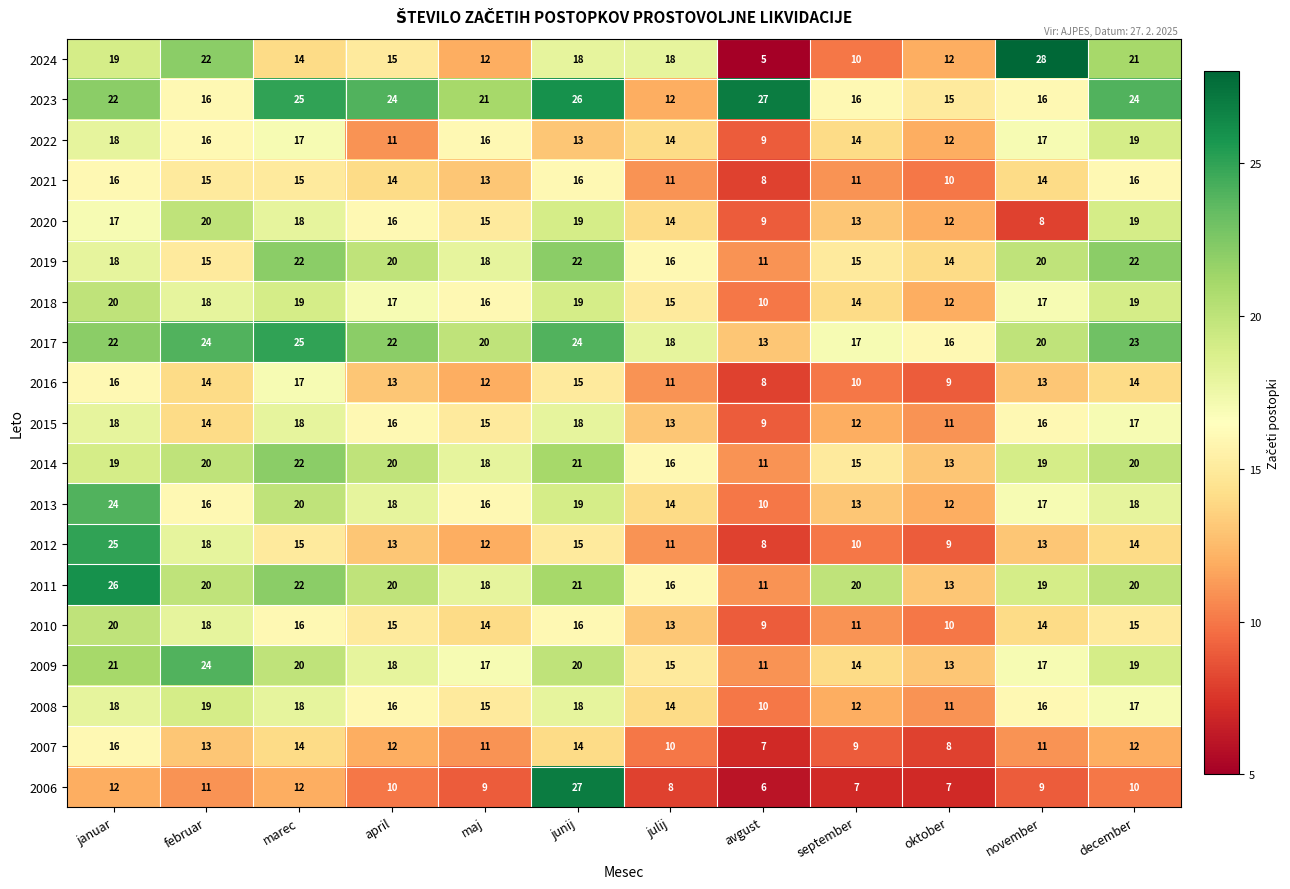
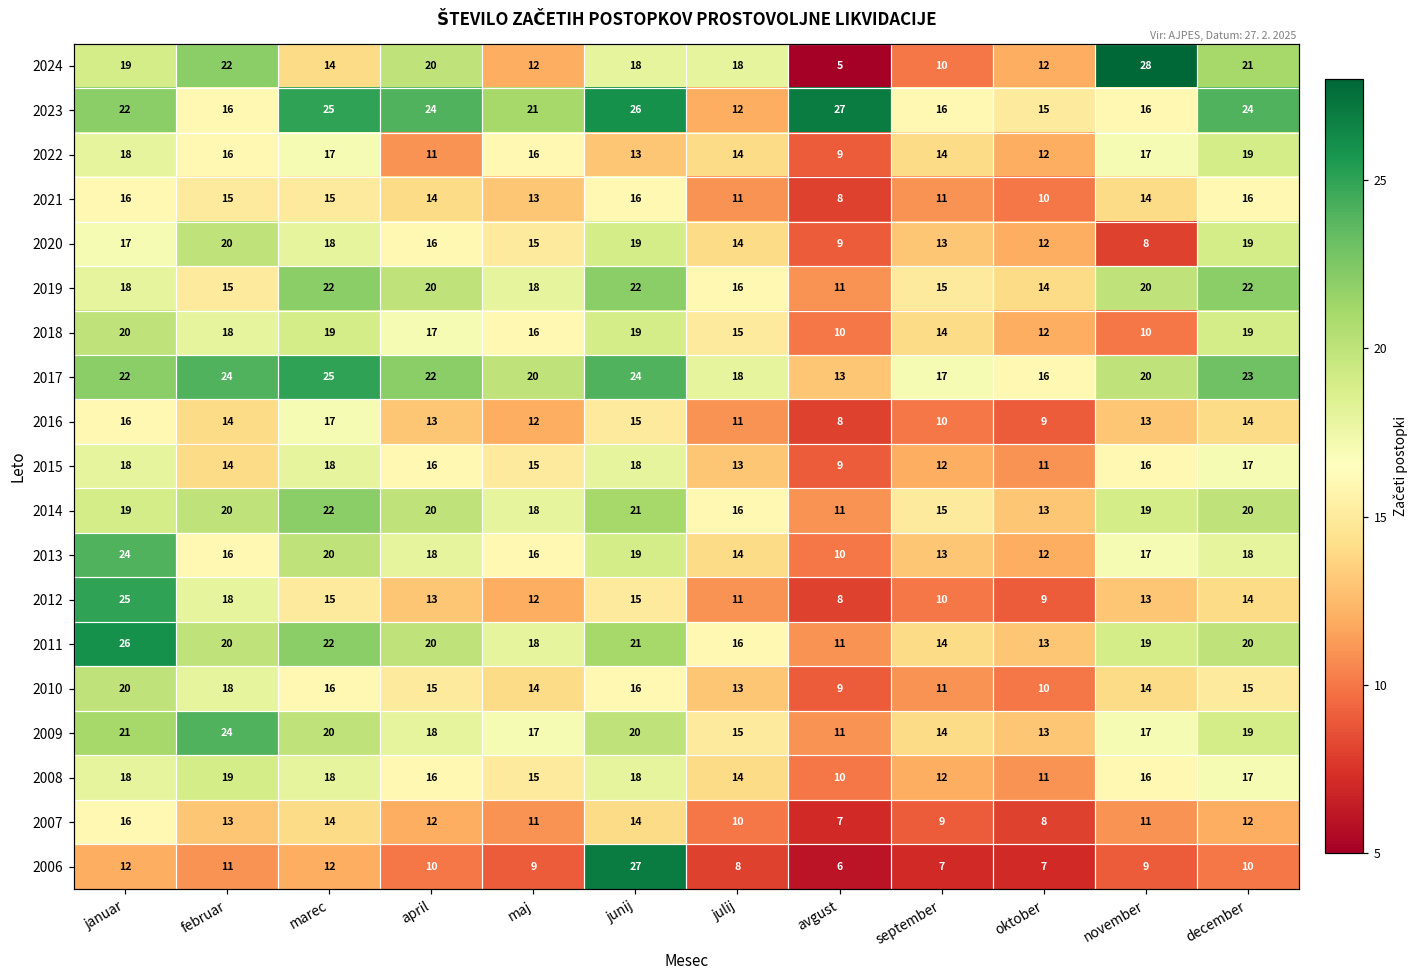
  {
    "2024": {
      "januar": 19,
      "februar": 22,
      "marec": 14,
-     "april": 15,
+     "april": 20,
      "maj": 12,
      "junij": 18,
      "julij": 18,
      "avgust": 5,
      "september": 10,
      "oktober": 12,
      "november": 28,
      "december": 21
    },
    "2018": {
      "januar": 20,
      "februar": 18,
      "marec": 19,
      "april": 17,
      "maj": 16,
      "junij": 19,
      "julij": 15,
      "avgust": 10,
      "september": 14,
      "oktober": 12,
-     "november": 17,
+     "november": 10,
      "december": 19
    },
    "2011": {
      "januar": 26,
      "februar": 20,
      "marec": 22,
      "april": 20,
      "maj": 18,
      "junij": 21,
      "julij": 16,
      "avgust": 11,
-     "september": 20,
+     "september": 14,
      "oktober": 13,
      "november": 19,
      "december": 20
    }
  }
